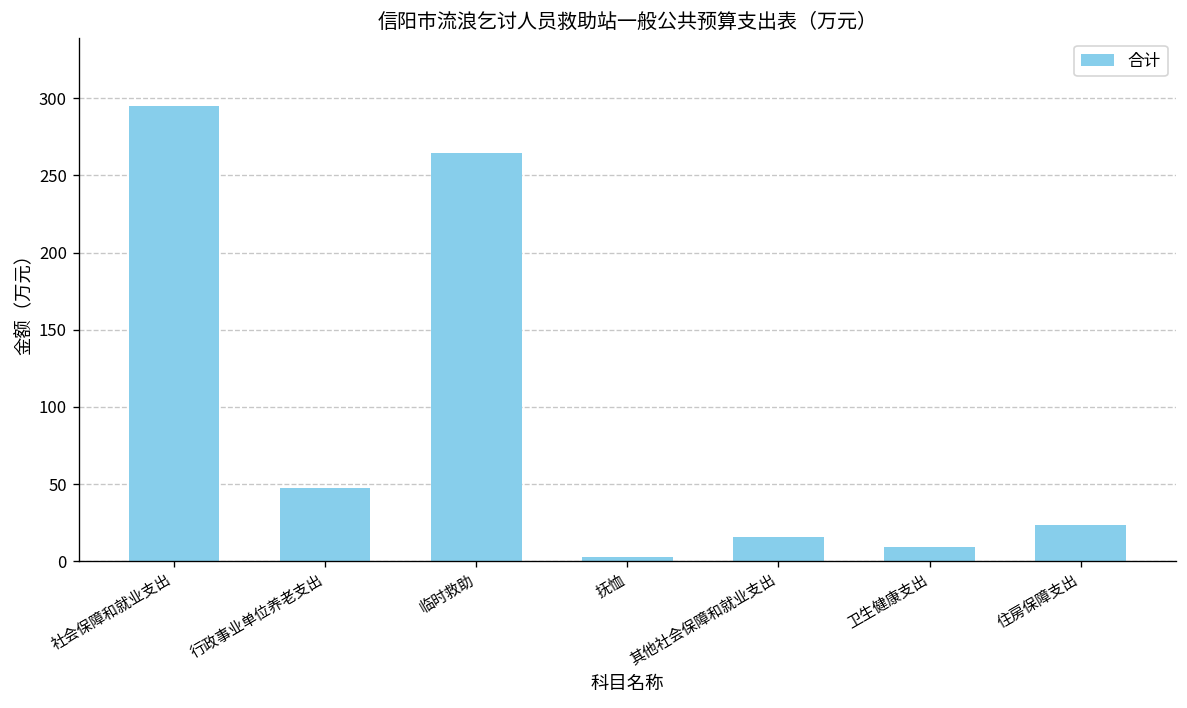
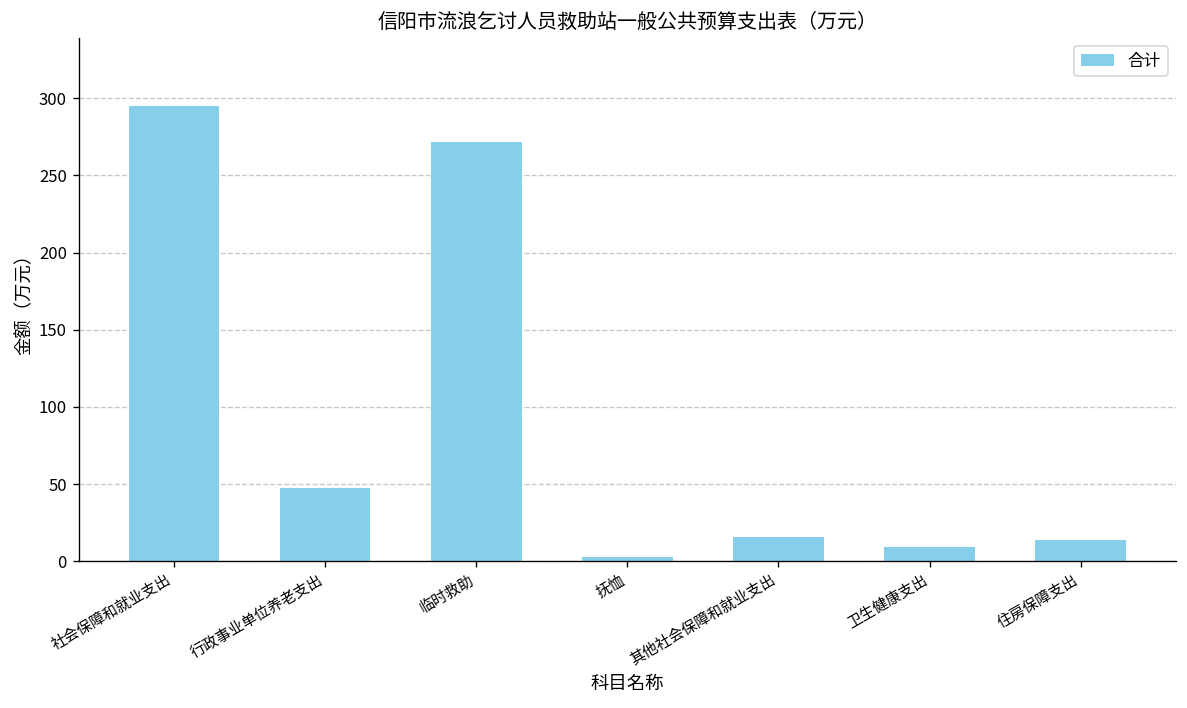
  {
    "社会保障和就业支出": 295,
    "行政事业单位养老支出": 47,
-   "临时救助": 264,
+   "临时救助": 272,
    "抚恤": 2,
    "其他社会保障和就业支出": 16,
    "卫生健康支出": 9,
-   "住房保障支出": 24
+   "住房保障支出": 14
  }
